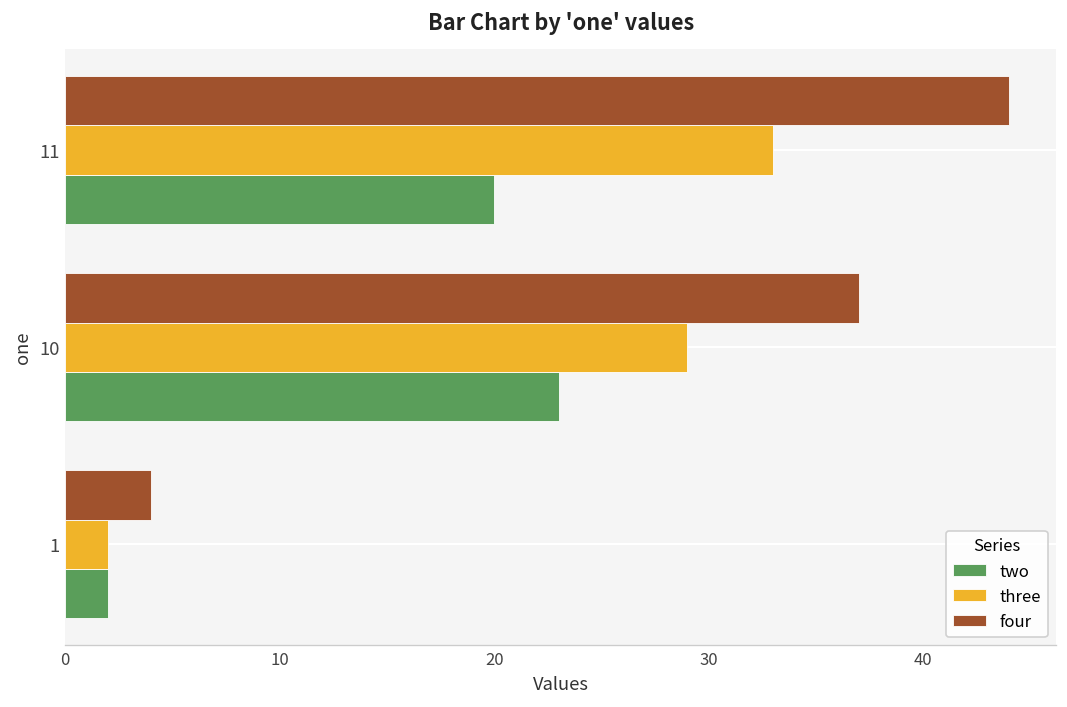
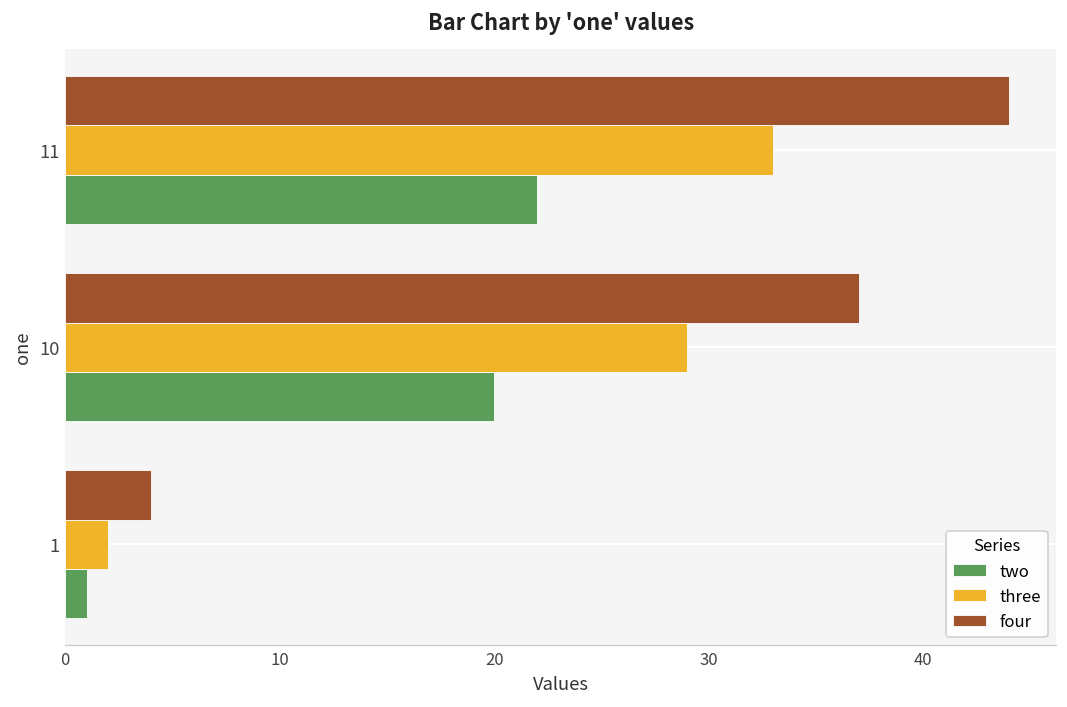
  {
    "two": {
-     "11": 20,
-     "10": 23,
-     "1": 2
+     "11": 22,
+     "10": 20,
+     "1": 1
    },
    "three": {
      "11": 33,
      "10": 29,
      "1": 2
    },
    "four": {
      "11": 44,
      "10": 37,
      "1": 4
    }
  }
